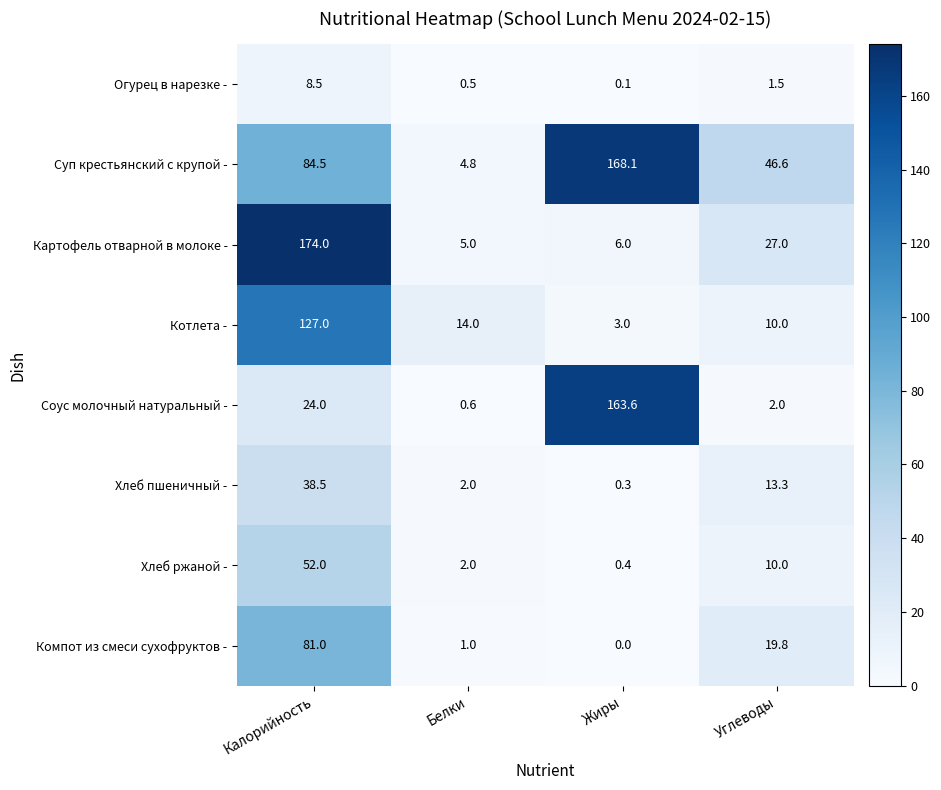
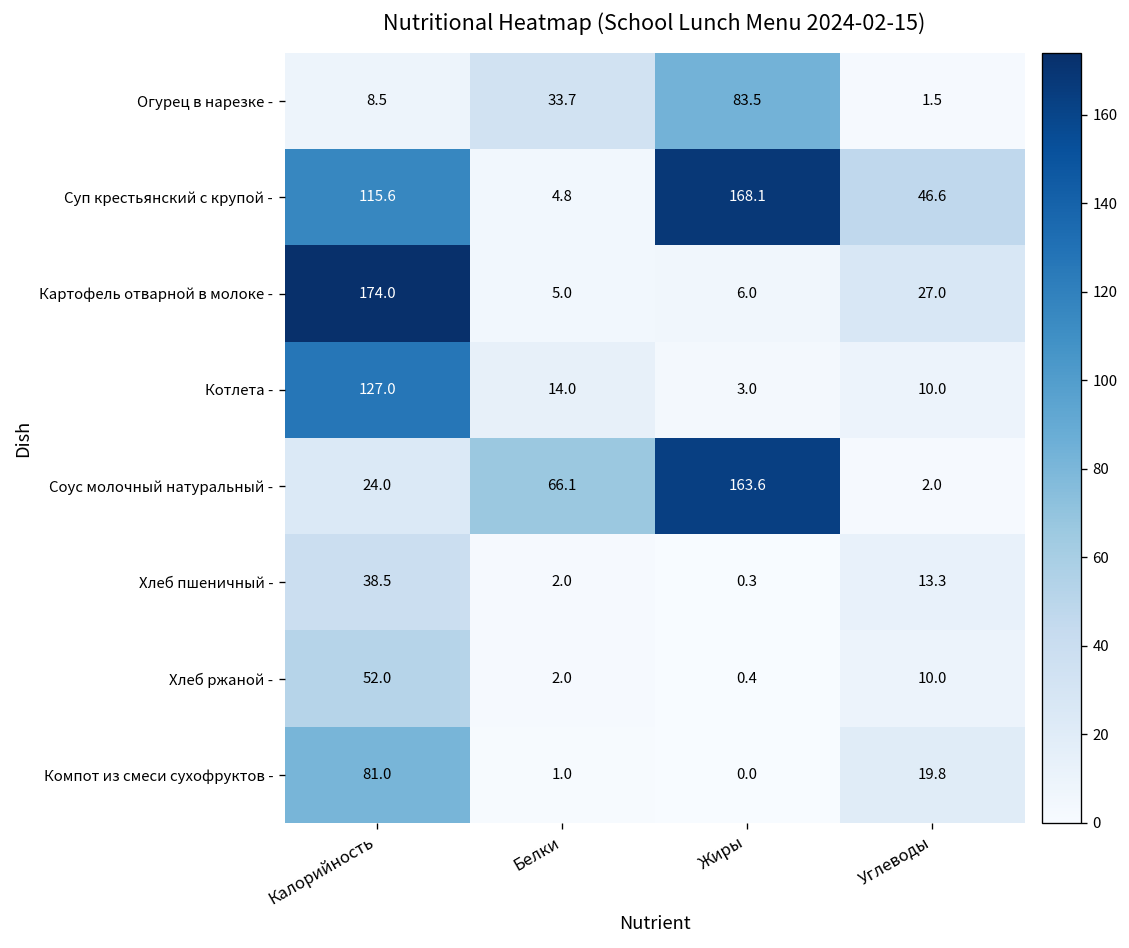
  {
    "Огурец в нарезке -": {
      "Калорийность": 8.5,
-     "Белки": 0.5,
-     "Жиры": 0.1,
+     "Белки": 33.7,
+     "Жиры": 83.5,
      "Углеводы": 1.5
    },
    "Суп крестьянский с крупой -": {
-     "Калорийность": 84.5,
+     "Калорийность": 115.6,
      "Белки": 4.8,
      "Жиры": 168.1,
      "Углеводы": 46.6
    },
    "Картофель отварной в молоке -": {
      "Калорийность": 174.0,
      "Белки": 5.0,
      "Жиры": 6.0,
      "Углеводы": 27.0
    },
    "Котлета -": {
      "Калорийность": 127.0,
      "Белки": 14.0,
      "Жиры": 3.0,
      "Углеводы": 10.0
    },
    "Соус молочный натуральный -": {
      "Калорийность": 24.0,
-     "Белки": 0.6,
+     "Белки": 66.1,
      "Жиры": 163.6,
      "Углеводы": 2.0
    },
    "Хлеб пшеничный -": {
      "Калорийность": 38.5,
      "Белки": 2.0,
      "Жиры": 0.3,
      "Углеводы": 13.3
    },
    "Хлеб ржаной -": {
      "Калорийность": 52.0,
      "Белки": 2.0,
      "Жиры": 0.4,
      "Углеводы": 10.0
    },
    "Компот из смеси сухофруктов -": {
      "Калорийность": 81.0,
      "Белки": 1.0,
      "Жиры": 0.0,
      "Углеводы": 19.8
    }
  }
